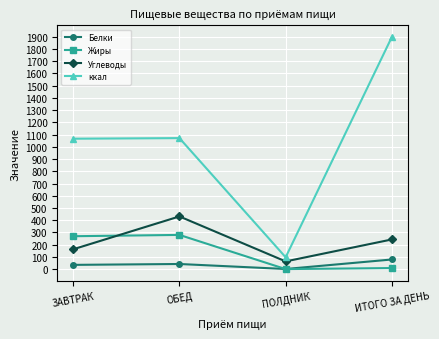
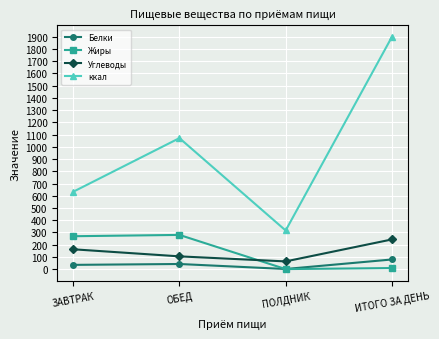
  {
    "Белки": {
      "ЗАВТРАК": 40,
      "ОБЕД": 40,
      "ИТОГО ЗА ДЕНЬ": 80
    },
    "Жиры": {
      "ЗАВТРАК": 270,
      "ОБЕД": 280,
      "ИТОГО ЗА ДЕНЬ": 10
    },
    "Углеводы": {
      "ЗАВТРАК": 160,
-     "ОБЕД": 430,
+     "ОБЕД": 100,
      "ПОЛДНИК": 60,
      "ИТОГО ЗА ДЕНЬ": 240
    },
    "ккал": {
-     "ЗАВТРАК": 1070,
+     "ЗАВТРАК": 630,
      "ОБЕД": 1070,
-     "ПОЛДНИК": 100,
+     "ПОЛДНИК": 320,
      "ИТОГО ЗА ДЕНЬ": 1900
    }
  }
